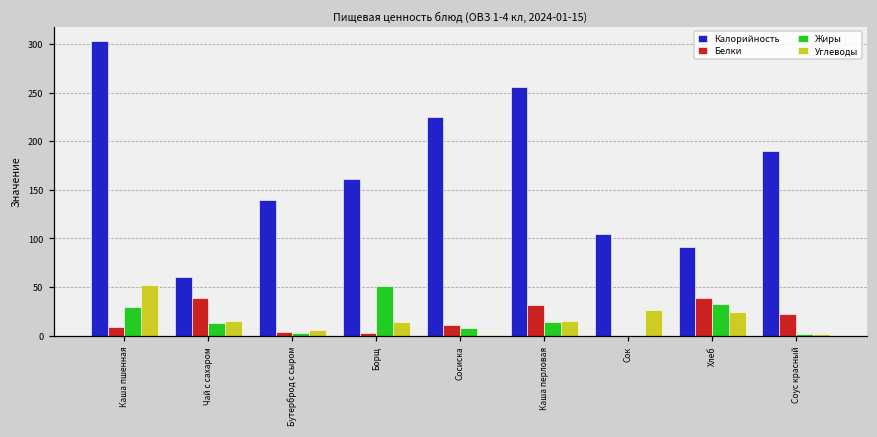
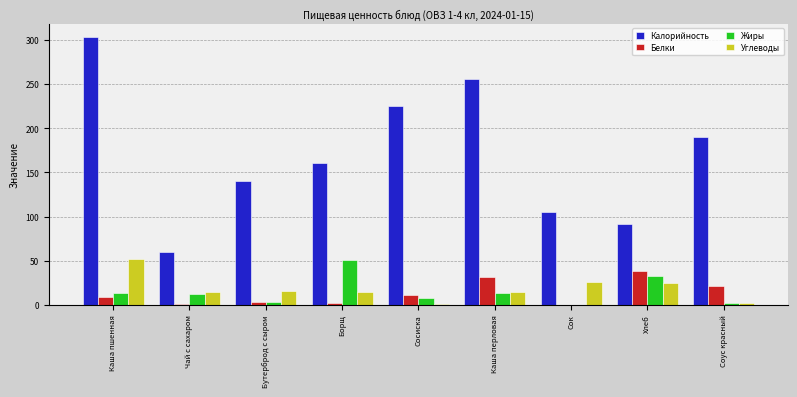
  {
    "Калорийность": {
      "Каша пшенная": 300,
      "Чай с сахаром": 60,
      "Бутерброд с сыром": 140,
      "Борщ": 160,
      "Сосиска": 230,
      "Каша перловая": 260,
      "Сок": 110,
      "Хлеб": 90,
      "Соус красный": 190
    },
    "Белки": {
      "Каша пшенная": 10,
-     "Чай с сахаром": 40,
+     "Чай с сахаром": 0,
      "Бутерброд с сыром": 0,
      "Сосиска": 10,
      "Каша перловая": 30,
      "Сок": 0,
      "Хлеб": 40,
      "Соус красный": 20
    },
    "Жиры": {
-     "Каша пшенная": 30,
+     "Каша пшенная": 10,
      "Чай с сахаром": 10,
      "Борщ": 50,
      "Сосиска": 10,
      "Каша перловая": 10,
      "Сок": 0,
      "Хлеб": 30
    },
    "Углеводы": {
      "Каша пшенная": 50,
      "Чай с сахаром": 20,
-     "Бутерброд с сыром": 10,
+     "Бутерброд с сыром": 20,
      "Борщ": 10,
      "Каша перловая": 10,
      "Сок": 30,
      "Хлеб": 20
    }
  }
